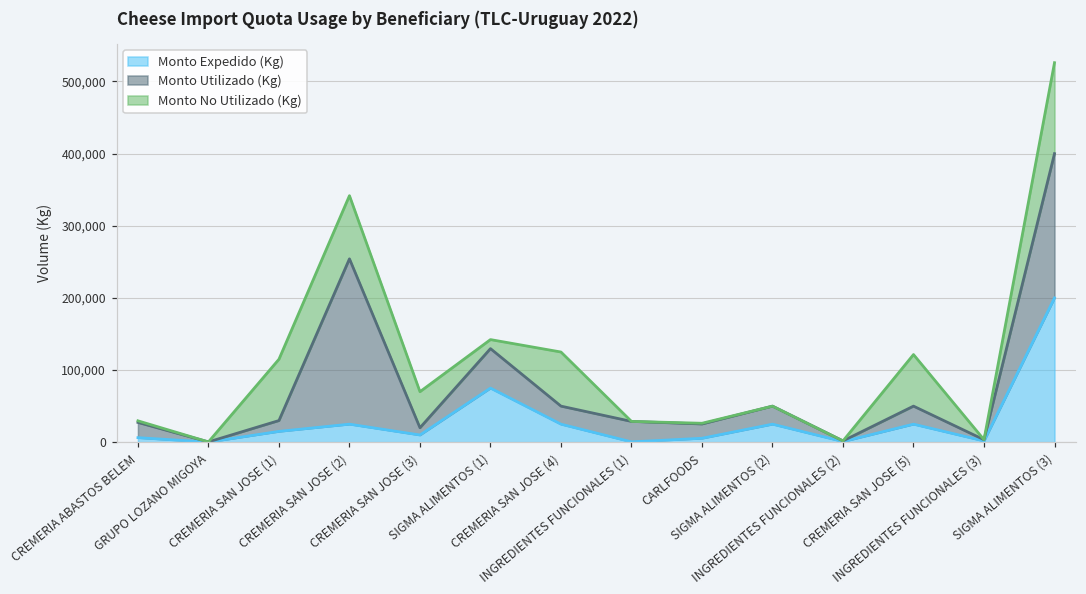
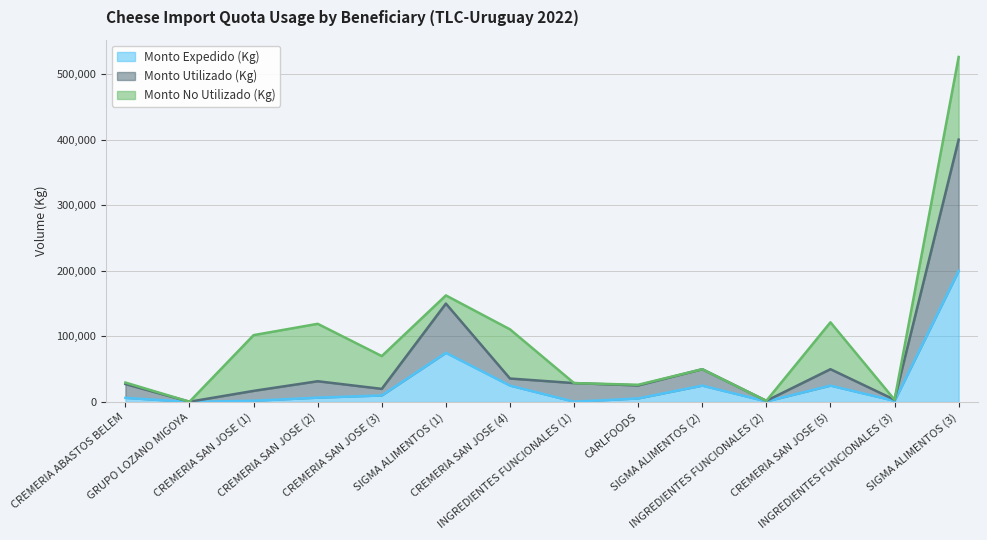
  {
    "Monto Expedido (Kg)": {
      "CREMERIA ABASTOS BELEM": "10,000",
-     "CREMERIA SAN JOSE (1)": "20,000",
-     "CREMERIA SAN JOSE (2)": "30,000",
+     "CREMERIA SAN JOSE (1)": "0",
+     "CREMERIA SAN JOSE (2)": "10,000",
      "CREMERIA SAN JOSE (3)": "10,000",
      "SIGMA ALIMENTOS (1)": "80,000",
      "CREMERIA SAN JOSE (4)": "30,000",
      "INGREDIENTES FUNCIONALES (1)": "0",
      "CARLFOODS": "10,000",
      "SIGMA ALIMENTOS (2)": "30,000",
      "CREMERIA SAN JOSE (5)": "30,000",
      "SIGMA ALIMENTOS (3)": "200,000"
    },
    "Monto Utilizado (Kg)": {
      "CREMERIA SAN JOSE (1)": "20,000",
-     "CREMERIA SAN JOSE (2)": "230,000",
+     "CREMERIA SAN JOSE (2)": "30,000",
      "CREMERIA SAN JOSE (3)": "10,000",
-     "SIGMA ALIMENTOS (1)": "50,000",
-     "CREMERIA SAN JOSE (4)": "30,000",
+     "SIGMA ALIMENTOS (1)": "80,000",
+     "CREMERIA SAN JOSE (4)": "10,000",
      "CREMERIA SAN JOSE (5)": "30,000",
      "SIGMA ALIMENTOS (3)": "200,000"
    },
    "Monto No Utilizado (Kg)": {
      "CREMERIA SAN JOSE (1)": "90,000",
      "CREMERIA SAN JOSE (2)": "90,000",
      "CREMERIA SAN JOSE (3)": "50,000",
      "SIGMA ALIMENTOS (1)": "10,000",
      "CREMERIA SAN JOSE (4)": "80,000",
      "CREMERIA SAN JOSE (5)": "70,000",
      "SIGMA ALIMENTOS (3)": "130,000"
    }
  }
